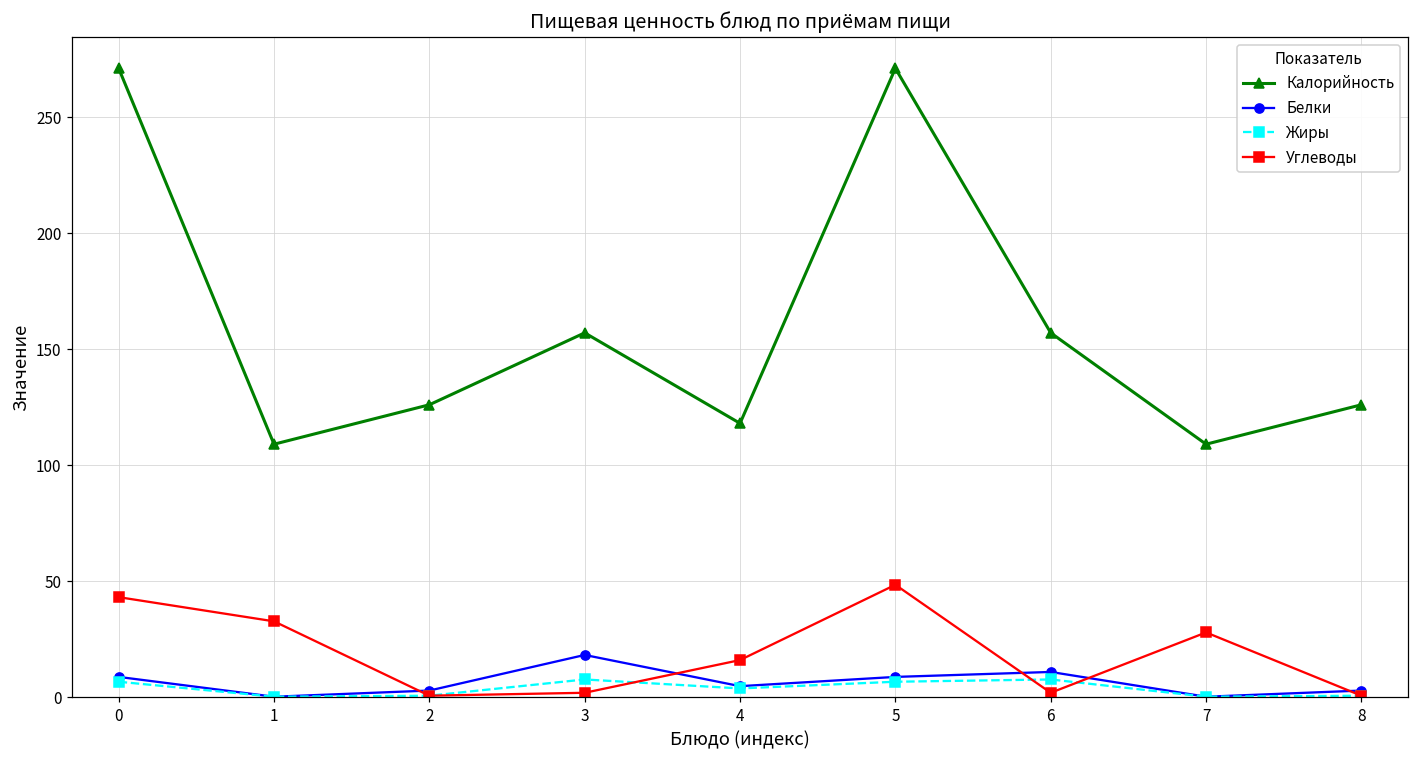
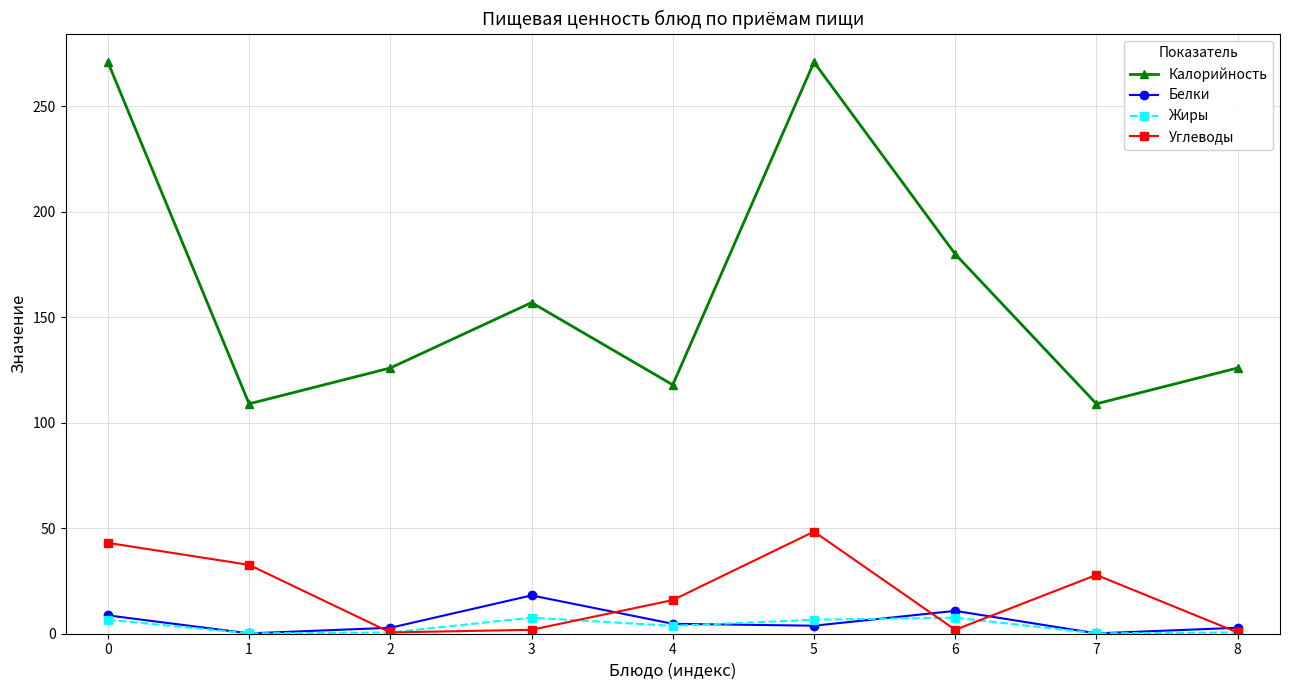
  {
    "Калорийность": {
      "0": 271,
      "1": 109,
      "2": 126,
      "3": 157,
      "4": 118,
      "5": 271,
-     "6": 157,
+     "6": 180,
      "7": 109,
      "8": 126
    },
    "Белки": {
      "0": 9,
      "2": 3,
      "3": 18,
-     "5": 9,
+     "5": 4,
      "6": 11,
      "8": 3
    },
    "Жиры": {
      "0": 7,
      "3": 8,
      "5": 7,
      "6": 8
    },
    "Углеводы": {
      "0": 43,
      "1": 33,
      "3": 2,
      "4": 16,
      "5": 48,
      "6": 2,
      "7": 28
    }
  }
